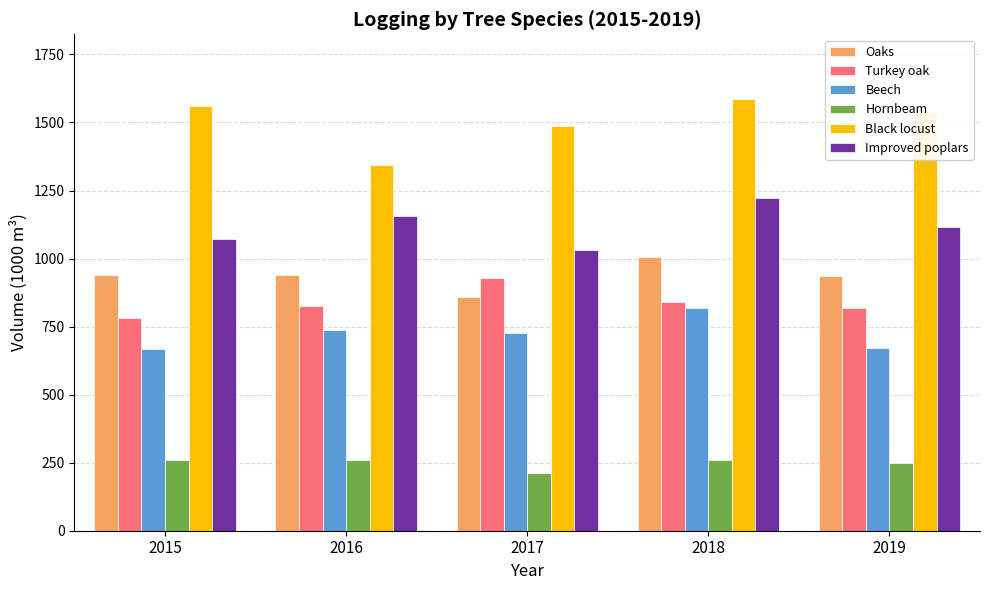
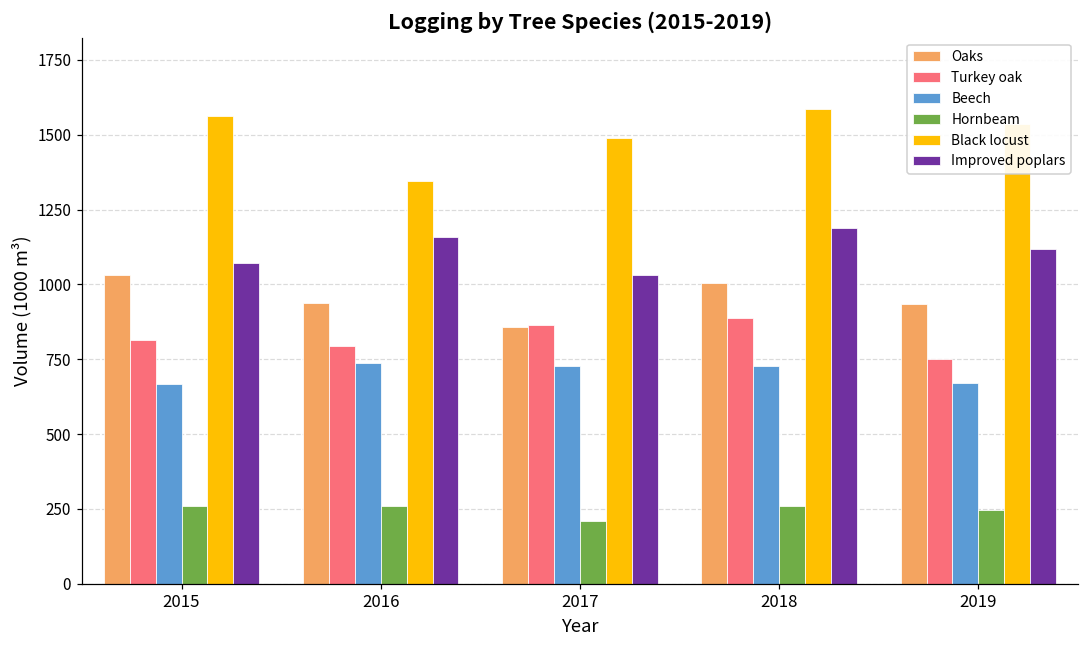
  {
    "Oaks": {
-     "2015": 940,
+     "2015": 1030,
      "2016": 940,
      "2017": 860,
      "2018": 1000,
      "2019": 940
    },
    "Turkey oak": {
-     "2015": 780,
-     "2016": 820,
-     "2017": 930,
-     "2018": 840,
-     "2019": 820
+     "2015": 820,
+     "2016": 790,
+     "2017": 860,
+     "2018": 890,
+     "2019": 750
    },
    "Beech": {
      "2015": 670,
      "2016": 740,
      "2017": 730,
-     "2018": 820,
+     "2018": 730,
      "2019": 670
    },
    "Hornbeam": {
      "2015": 260,
      "2016": 260,
      "2017": 210,
      "2018": 260,
      "2019": 250
    },
    "Black locust": {
      "2015": 1560,
      "2016": 1340,
      "2017": 1490,
      "2018": 1590
    },
    "Improved poplars": {
      "2015": 1070,
      "2016": 1160,
      "2017": 1030,
-     "2018": 1220,
+     "2018": 1190,
      "2019": 1120
    }
  }
